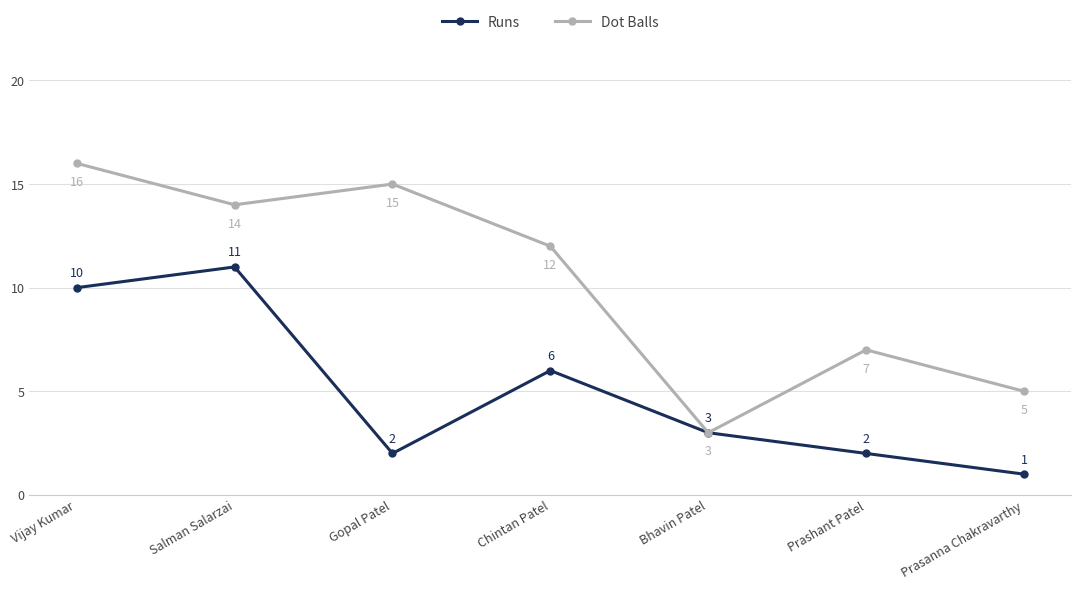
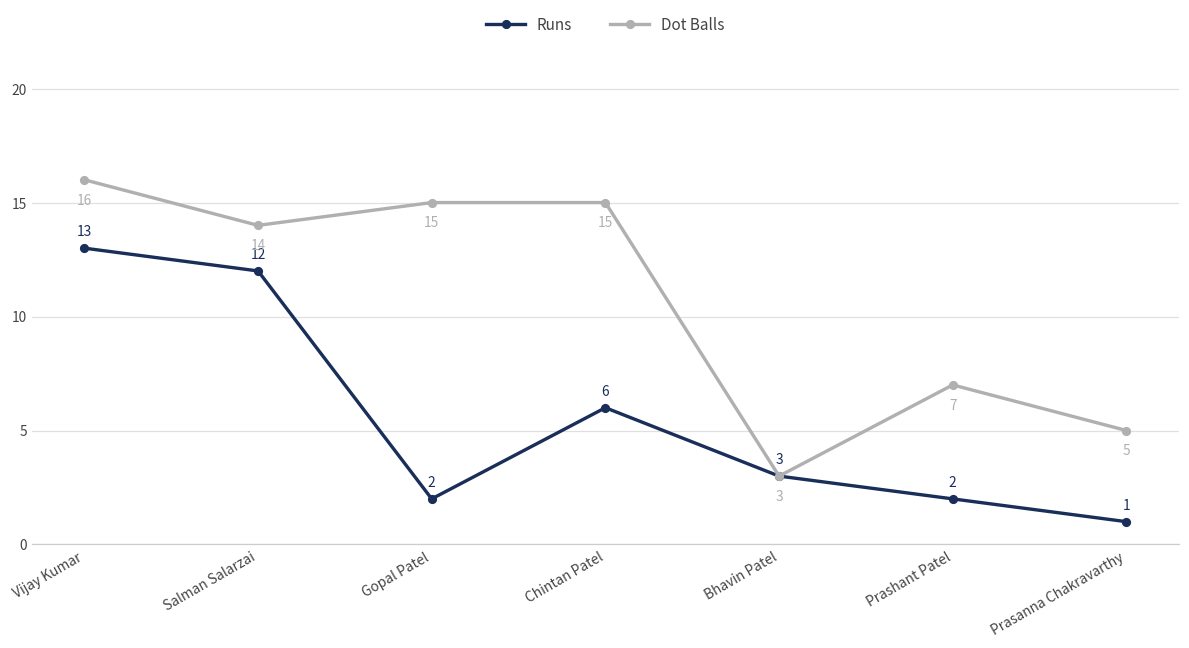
  {
    "Runs": {
-     "Vijay Kumar": 10,
-     "Salman Salarzai": 11,
+     "Vijay Kumar": 13,
+     "Salman Salarzai": 12,
      "Gopal Patel": 2,
      "Chintan Patel": 6,
      "Prashant Patel": 2,
      "Prasanna Chakravarthy": 1
    },
    "Dot Balls": {
      "Vijay Kumar": 16,
      "Gopal Patel": 15,
-     "Chintan Patel": 12,
+     "Chintan Patel": 15,
      "Prashant Patel": 7,
      "Prasanna Chakravarthy": 5
    }
  }
